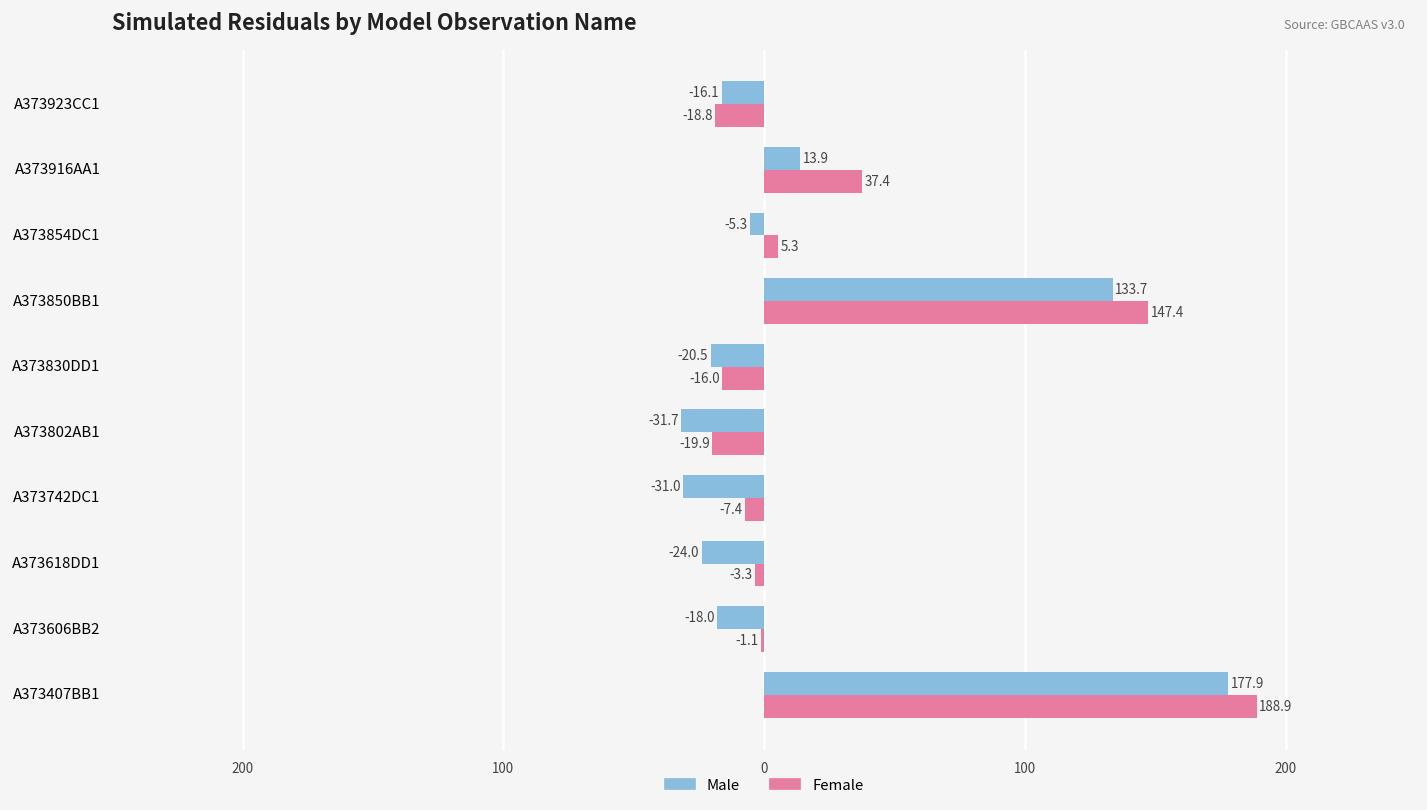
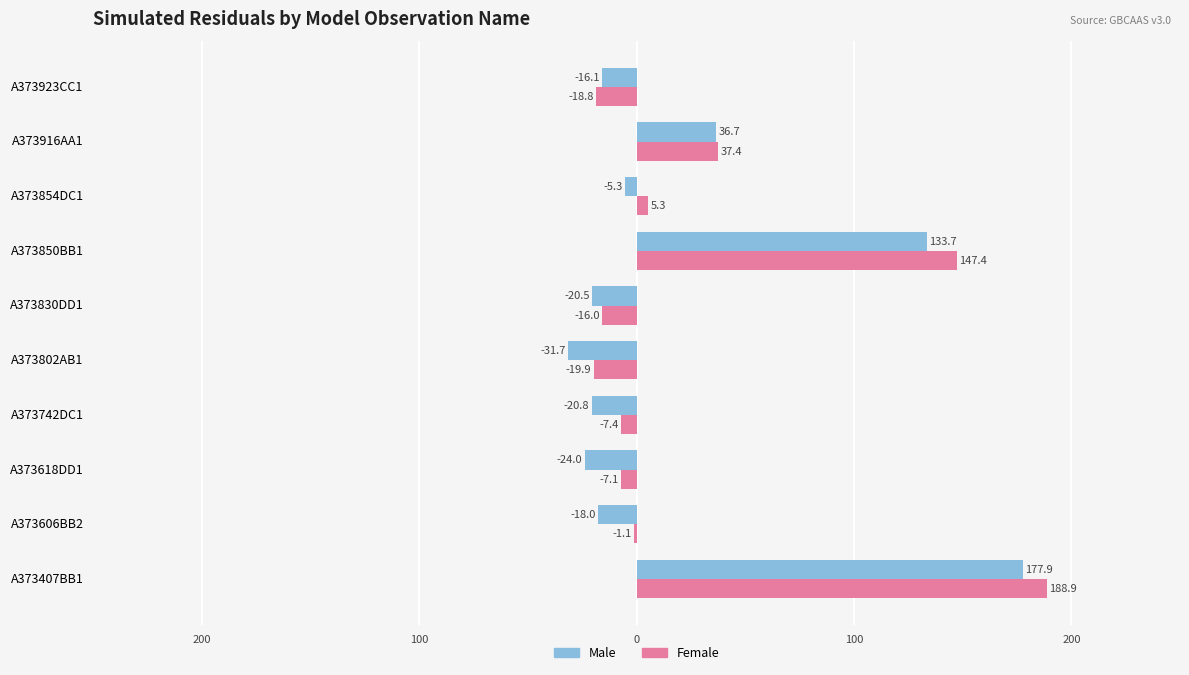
  {
    "Male": {
      "A373923CC1": -16.1,
-     "A373916AA1": 13.9,
+     "A373916AA1": 36.7,
      "A373854DC1": -5.3,
      "A373850BB1": 133.7,
      "A373830DD1": -20.5,
      "A373802AB1": -31.7,
-     "A373742DC1": -31.0,
+     "A373742DC1": -20.8,
      "A373618DD1": -24.0,
      "A373606BB2": -18.0,
      "A373407BB1": 177.9
    },
    "Female": {
      "A373923CC1": -18.8,
      "A373916AA1": 37.4,
      "A373854DC1": 5.3,
      "A373850BB1": 147.4,
      "A373830DD1": -16.0,
      "A373802AB1": -19.9,
      "A373742DC1": -7.4,
-     "A373618DD1": -3.3,
+     "A373618DD1": -7.1,
      "A373606BB2": -1.1,
      "A373407BB1": 188.9
    }
  }
